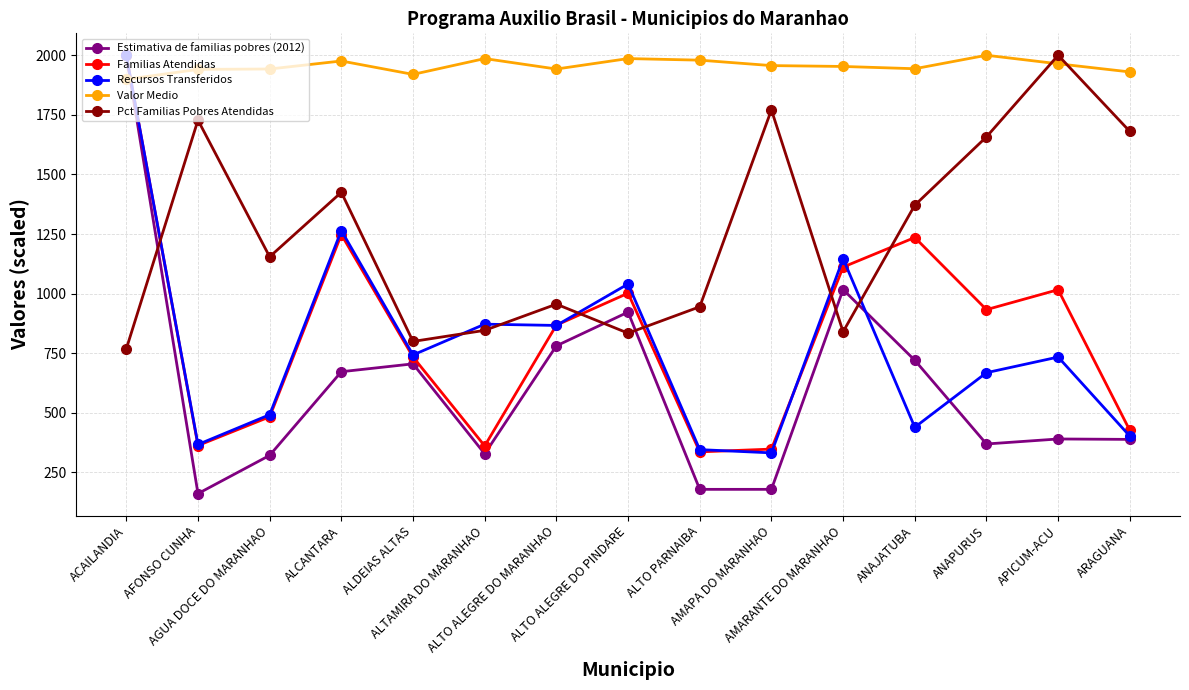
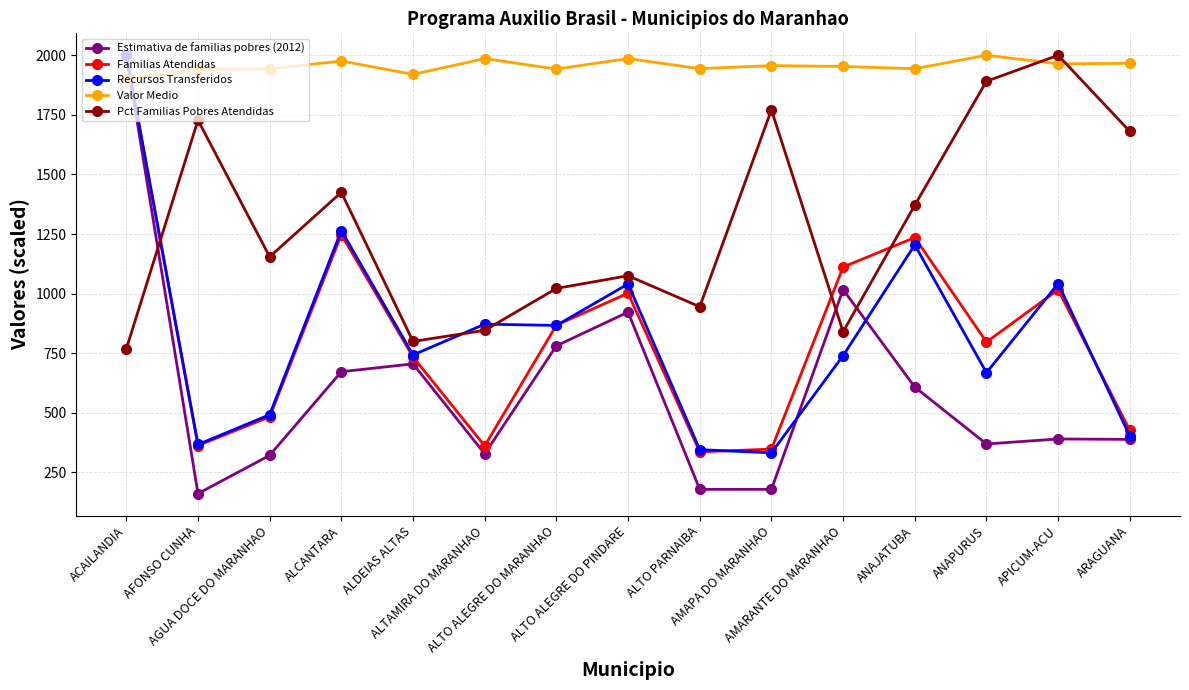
  {
    "Estimativa de familias pobres (2012)": {
      "AFONSO CUNHA": 160,
      "AGUA DOCE DO MARANHAO": 320,
      "ALCANTARA": 670,
      "ALDEIAS ALTAS": 710,
      "ALTAMIRA DO MARANHAO": 330,
      "ALTO ALEGRE DO MARANHAO": 780,
      "ALTO ALEGRE DO PINDARE": 920,
      "ALTO PARNAIBA": 180,
      "AMAPA DO MARANHAO": 180,
      "AMARANTE DO MARANHAO": 1020,
-     "ANAJATUBA": 720,
+     "ANAJATUBA": 610,
      "ANAPURUS": 370,
      "APICUM-ACU": 390,
      "ARAGUANA": 390
    },
    "Familias Atendidas": {
      "ALCANTARA": 1250,
      "ALTAMIRA DO MARANHAO": 360,
      "ALTO ALEGRE DO PINDARE": 1000,
      "AMAPA DO MARANHAO": 350,
      "AMARANTE DO MARANHAO": 1110,
      "ANAJATUBA": 1240,
-     "ANAPURUS": 930,
+     "ANAPURUS": 800,
      "APICUM-ACU": 1020,
      "ARAGUANA": 430
    },
    "Recursos Transferidos": {
      "ALCANTARA": 1260,
      "ALTAMIRA DO MARANHAO": 870,
      "ALTO ALEGRE DO PINDARE": 1040,
      "AMAPA DO MARANHAO": 330,
-     "AMARANTE DO MARANHAO": 1150,
-     "ANAJATUBA": 440,
+     "AMARANTE DO MARANHAO": 740,
+     "ANAJATUBA": 1200,
      "ANAPURUS": 670,
-     "APICUM-ACU": 730,
+     "APICUM-ACU": 1040,
      "ARAGUANA": 400
    },
    "Valor Medio": {
      "ALCANTARA": 1980,
      "ALDEIAS ALTAS": 1920,
      "ALTAMIRA DO MARANHAO": 1990,
      "ALTO ALEGRE DO MARANHAO": 1940,
      "ALTO ALEGRE DO PINDARE": 1990,
-     "ALTO PARNAIBA": 1980,
+     "ALTO PARNAIBA": 1940,
      "AMAPA DO MARANHAO": 1960,
      "AMARANTE DO MARANHAO": 1950,
      "ANAJATUBA": 1940,
      "ANAPURUS": 2000,
      "APICUM-ACU": 1960,
-     "ARAGUANA": 1930
+     "ARAGUANA": 1970
    },
    "Pct Familias Pobres Atendidas": {
      "ACAILANDIA": 770,
      "AGUA DOCE DO MARANHAO": 1150,
      "ALCANTARA": 1430,
      "ALDEIAS ALTAS": 800,
      "ALTAMIRA DO MARANHAO": 850,
-     "ALTO ALEGRE DO MARANHAO": 960,
-     "ALTO ALEGRE DO PINDARE": 830,
+     "ALTO ALEGRE DO MARANHAO": 1020,
+     "ALTO ALEGRE DO PINDARE": 1080,
      "ALTO PARNAIBA": 950,
      "AMAPA DO MARANHAO": 1770,
      "AMARANTE DO MARANHAO": 840,
      "ANAJATUBA": 1370,
-     "ANAPURUS": 1660,
+     "ANAPURUS": 1890,
      "APICUM-ACU": 2000,
      "ARAGUANA": 1680
    }
  }
